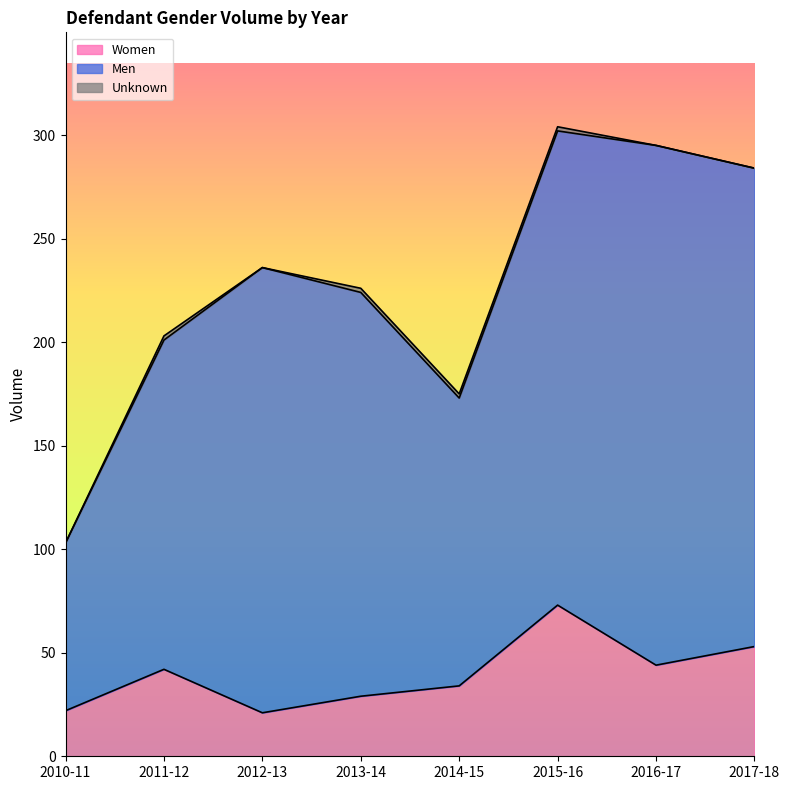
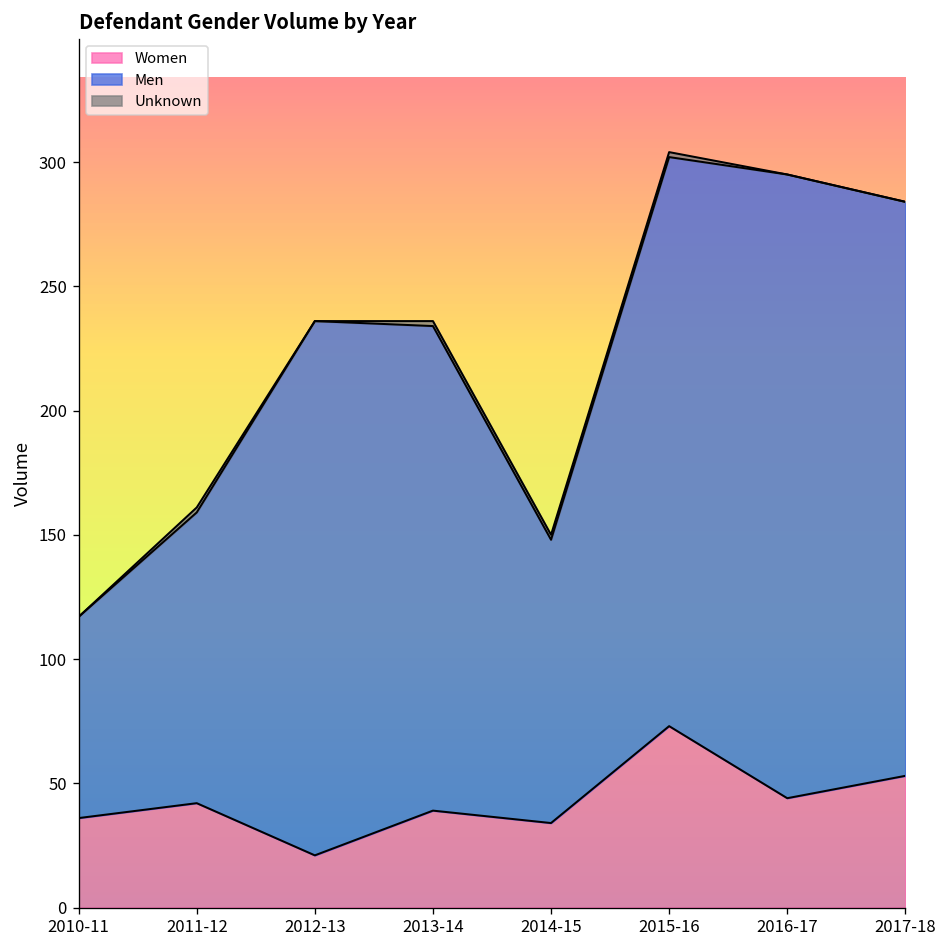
  {
    "Women": {
-     "2010-11": 22,
+     "2010-11": 36,
      "2011-12": 42,
      "2012-13": 21,
-     "2013-14": 29,
+     "2013-14": 39,
      "2014-15": 34,
      "2015-16": 73,
      "2016-17": 44,
      "2017-18": 53
    },
    "Men": {
-     "2011-12": 159,
+     "2011-12": 117,
      "2013-14": 195,
-     "2014-15": 139,
+     "2014-15": 114,
      "2015-16": 229
    },
    "Unknown": {
      "2011-12": 2,
      "2013-14": 2,
      "2014-15": 2,
      "2015-16": 2
    }
  }
